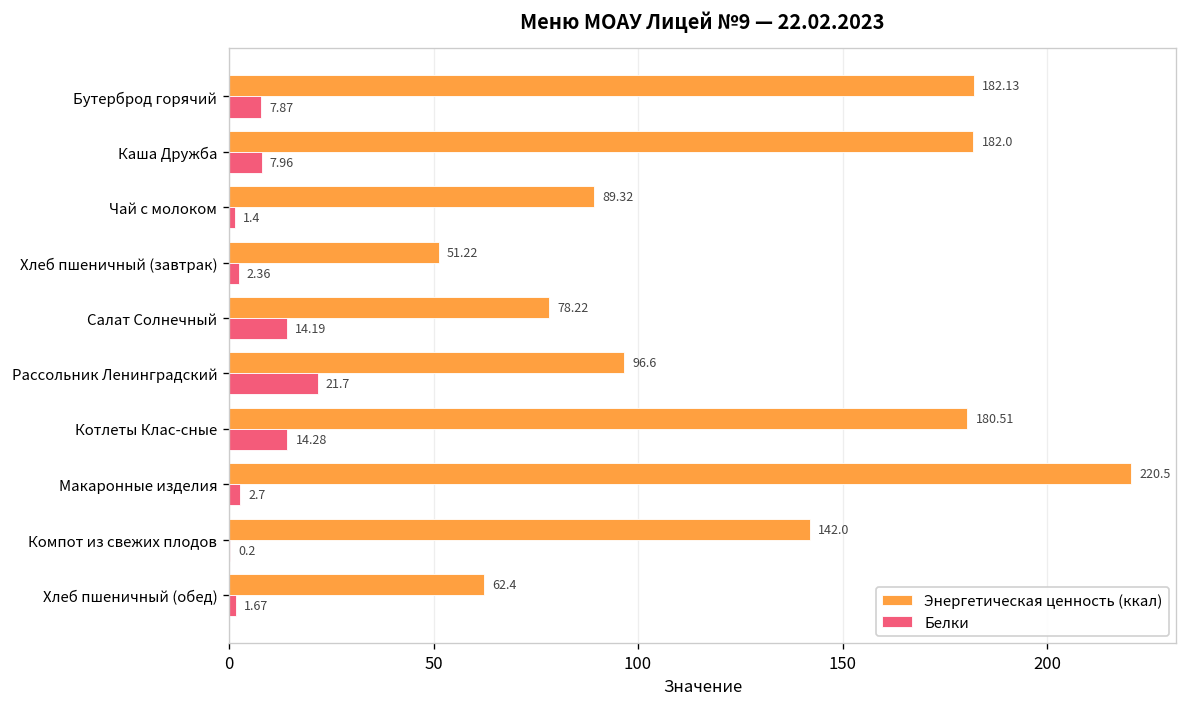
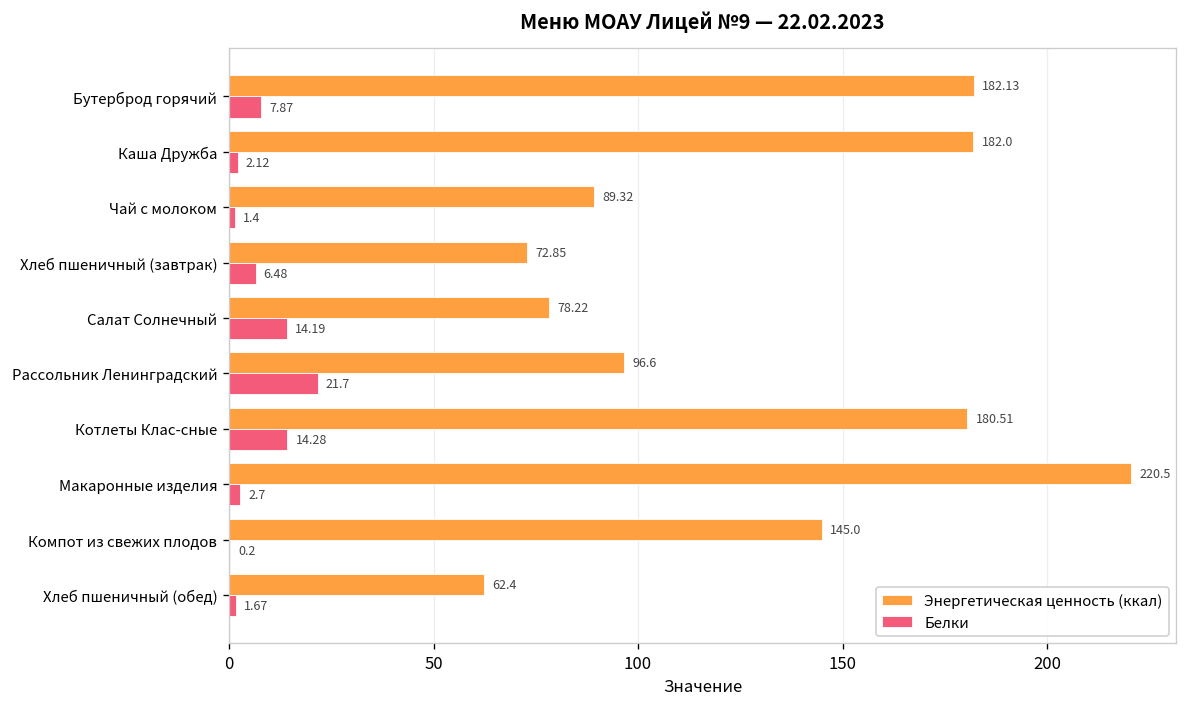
  {
    "Энергетическая ценность (ккал)": {
      "Бутерброд горячий": 182.13,
      "Каша Дружба": 182.0,
      "Чай с молоком": 89.32,
-     "Хлеб пшеничный (завтрак)": 51.22,
+     "Хлеб пшеничный (завтрак)": 72.85,
      "Салат Солнечный": 78.22,
      "Рассольник Ленинградский": 96.6,
      "Котлеты Клас-сные": 180.51,
      "Макаронные изделия": 220.5,
-     "Компот из свежих плодов": 142.0,
+     "Компот из свежих плодов": 145.0,
      "Хлеб пшеничный (обед)": 62.4
    },
    "Белки": {
      "Бутерброд горячий": 7.87,
-     "Каша Дружба": 7.96,
+     "Каша Дружба": 2.12,
      "Чай с молоком": 1.4,
-     "Хлеб пшеничный (завтрак)": 2.36,
+     "Хлеб пшеничный (завтрак)": 6.48,
      "Салат Солнечный": 14.19,
      "Рассольник Ленинградский": 21.7,
      "Котлеты Клас-сные": 14.28,
      "Макаронные изделия": 2.7,
      "Компот из свежих плодов": 0.2,
      "Хлеб пшеничный (обед)": 1.67
    }
  }
